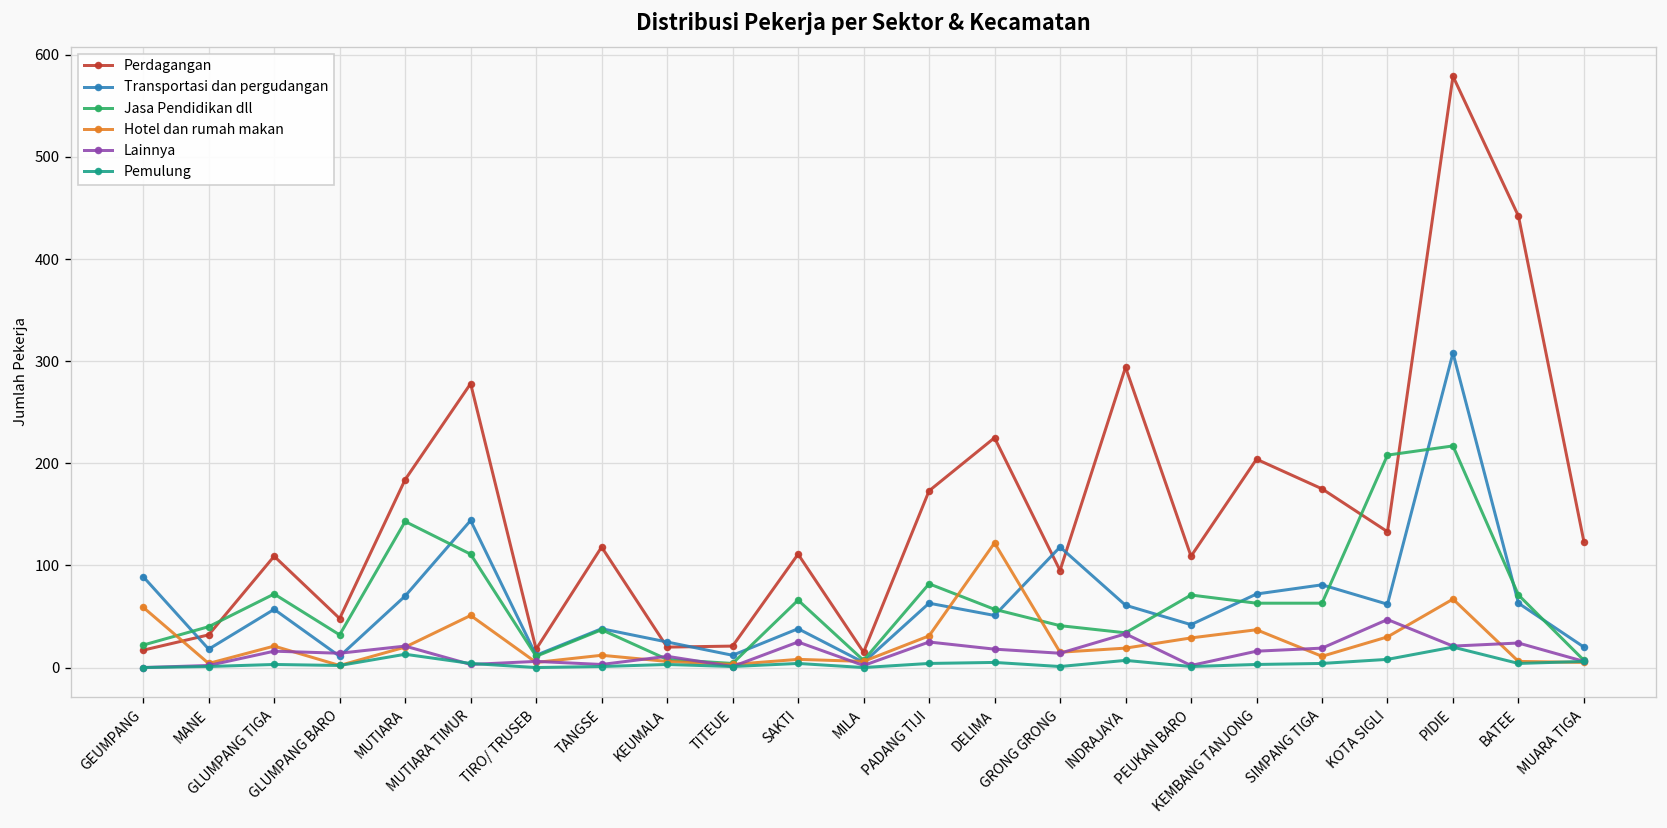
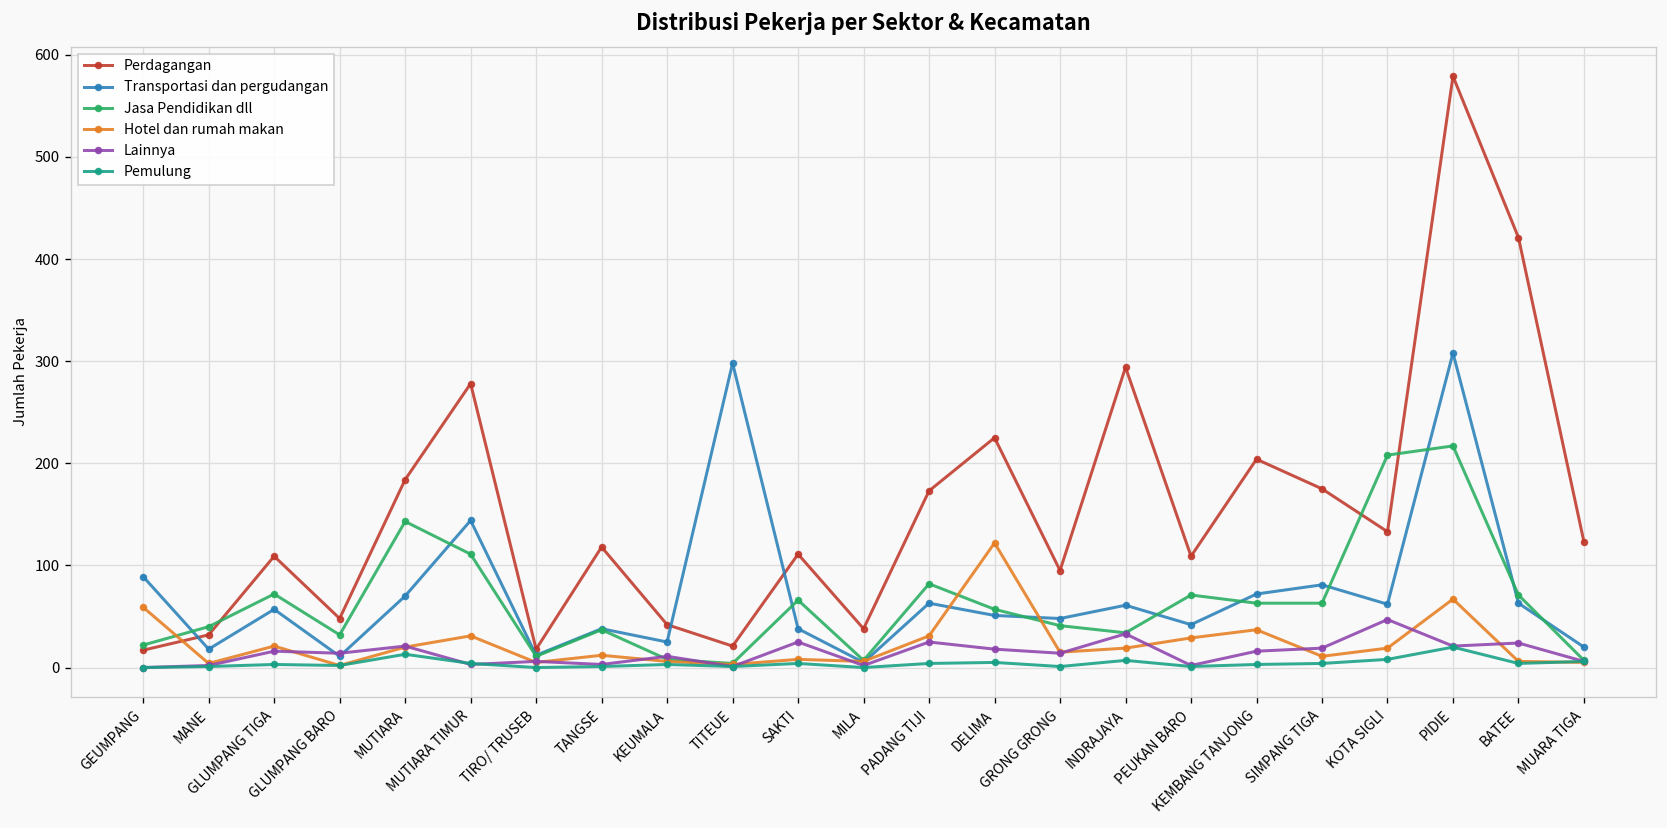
  {
    "Perdagangan": {
      "GEUMPANG": 20,
      "MANE": 30,
      "GLUMPANG TIGA": 110,
      "GLUMPANG BARO": 50,
      "MUTIARA": 180,
      "MUTIARA TIMUR": 280,
      "TIRO/ TRUSEB": 20,
      "TANGSE": 120,
-     "KEUMALA": 20,
+     "KEUMALA": 40,
      "TITEUE": 20,
      "SAKTI": 110,
-     "MILA": 20,
+     "MILA": 40,
      "PADANG TIJI": 170,
      "DELIMA": 230,
      "GRONG GRONG": 100,
      "INDRAJAYA": 290,
      "PEUKAN BARO": 110,
      "KEMBANG TANJONG": 200,
      "SIMPANG TIGA": 180,
      "KOTA SIGLI": 130,
      "PIDIE": 580,
-     "BATEE": 440,
+     "BATEE": 420,
      "MUARA TIGA": 120
    },
    "Transportasi dan pergudangan": {
      "GEUMPANG": 90,
      "MANE": 20,
      "GLUMPANG TIGA": 60,
      "MUTIARA": 70,
      "MUTIARA TIMUR": 140,
      "KEUMALA": 30,
-     "TITEUE": 10,
+     "TITEUE": 300,
      "SAKTI": 40,
      "PADANG TIJI": 60,
      "DELIMA": 50,
-     "GRONG GRONG": 120,
+     "GRONG GRONG": 50,
      "INDRAJAYA": 60,
      "PEUKAN BARO": 40,
      "KEMBANG TANJONG": 70,
      "SIMPANG TIGA": 80,
      "KOTA SIGLI": 60,
      "PIDIE": 310,
      "BATEE": 60,
      "MUARA TIGA": 20
    },
    "Hotel dan rumah makan": {
      "GEUMPANG": 60,
      "GLUMPANG TIGA": 20,
-     "MUTIARA TIMUR": 50,
+     "MUTIARA TIMUR": 30,
      "TANGSE": 10,
      "SAKTI": 10,
      "PADANG TIJI": 30,
      "DELIMA": 120,
      "INDRAJAYA": 20,
      "PEUKAN BARO": 30,
      "KEMBANG TANJONG": 40,
      "SIMPANG TIGA": 10,
-     "KOTA SIGLI": 30,
+     "KOTA SIGLI": 20,
      "PIDIE": 70
    },
    "Lainnya": {
      "GLUMPANG TIGA": 20,
      "KEUMALA": 10,
      "SAKTI": 30,
      "PADANG TIJI": 30,
      "DELIMA": 20,
      "KEMBANG TANJONG": 20,
      "SIMPANG TIGA": 20,
      "KOTA SIGLI": 50,
      "BATEE": 20
    }
  }
